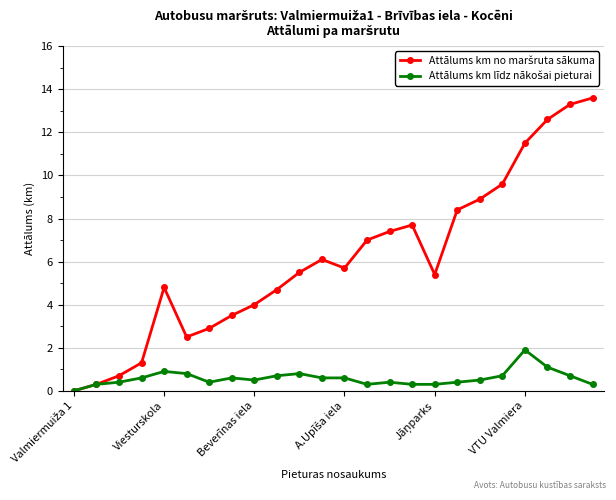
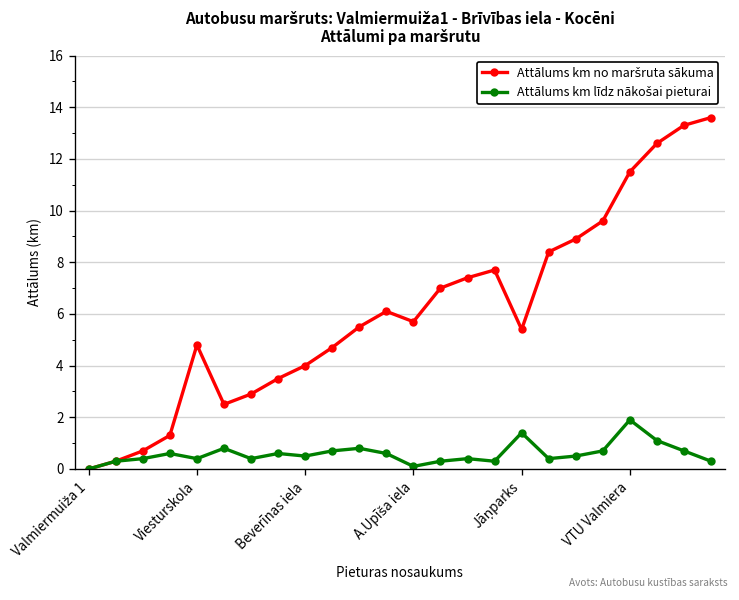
  {
    "Attālums km no maršruta sākuma": {
      "Viesturskola": 4.8,
      "A.Upīša iela": 5.7,
      "Jāņparks": 5.4,
      "VTU Valmiera": 11.5
    },
    "Attālums km līdz nākošai pieturai": {
-     "Viesturskola": 0.9,
-     "A.Upīša iela": 0.6,
-     "Jāņparks": 0.3,
+     "Viesturskola": 0.4,
+     "A.Upīša iela": 0.1,
+     "Jāņparks": 1.4,
      "VTU Valmiera": 1.9
    }
  }
